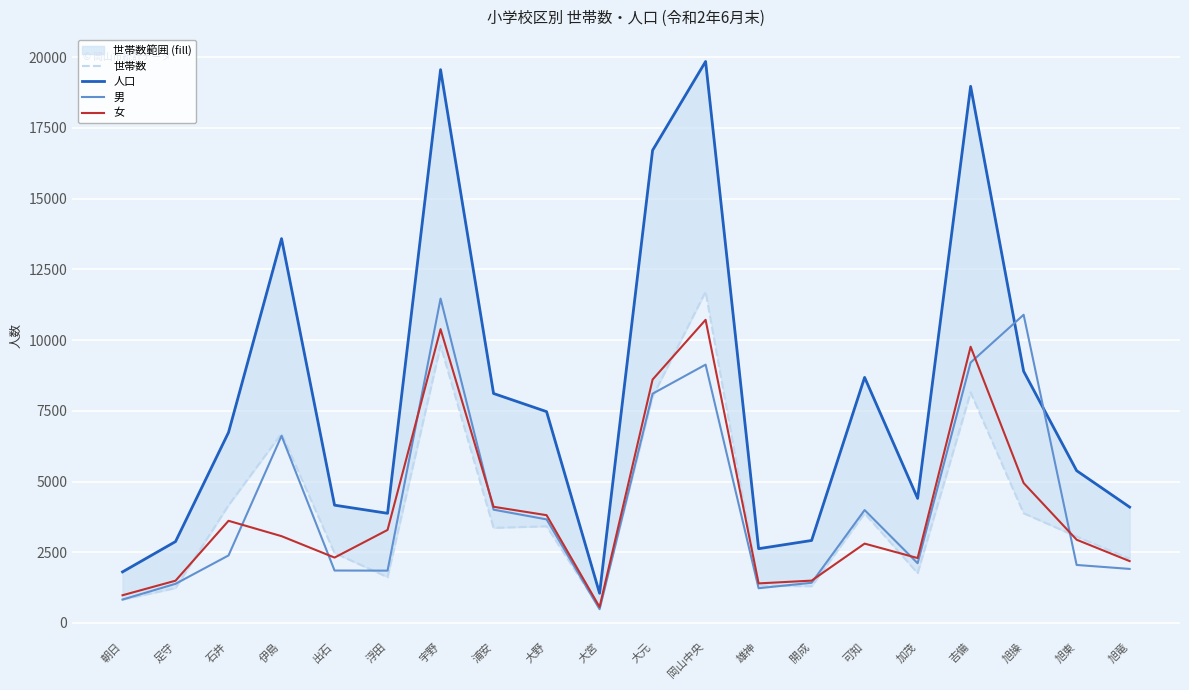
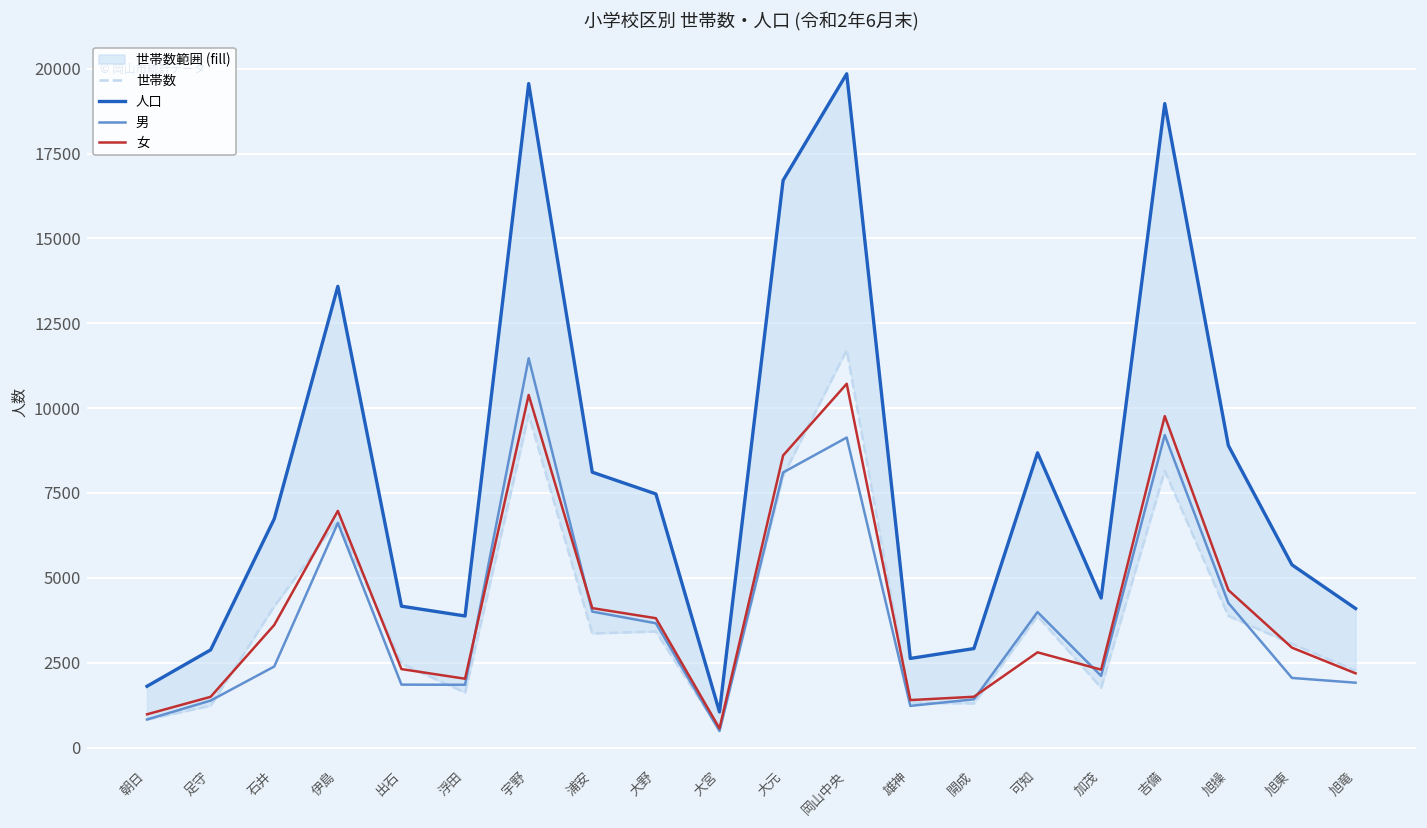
  {
    "男": {
      "足守": 1400,
      "石井": 2400,
      "出石": 1900,
      "浮田": 1800,
      "宇野": 11500,
      "浦安": 4000,
      "大野": 3700,
      "大元": 8100,
      "岡山中央": 9100,
      "可知": 4000,
      "加茂": 2100,
      "吉備": 9200,
-     "旭操": 10900,
+     "旭操": 4300,
      "旭東": 2100,
      "旭竜": 1900
    },
    "女": {
      "朝日": 1000,
      "足守": 1500,
      "石井": 3600,
-     "伊島": 3100,
+     "伊島": 7000,
      "出石": 2300,
-     "浮田": 3300,
+     "浮田": 2000,
      "宇野": 10400,
      "浦安": 4100,
      "大野": 3800,
      "大元": 8600,
      "岡山中央": 10700,
      "可知": 2800,
      "加茂": 2300,
      "吉備": 9800,
-     "旭操": 4900,
+     "旭操": 4600,
      "旭東": 2900
    }
  }
